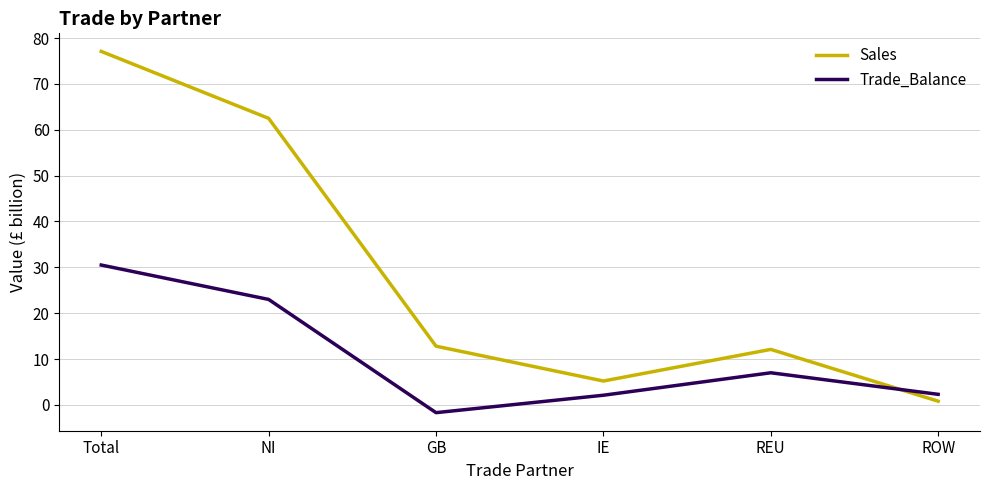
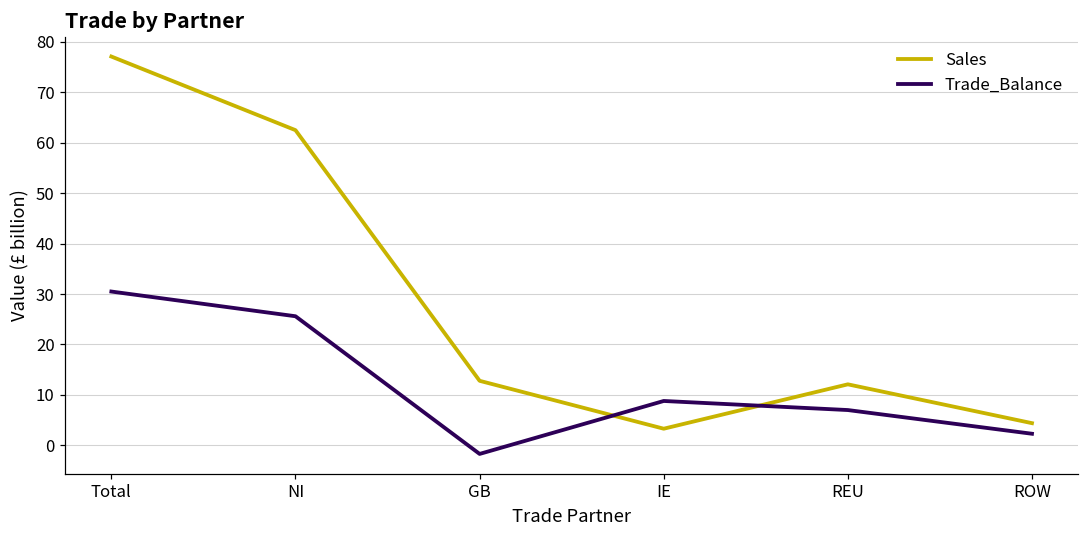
  {
    "Sales": {
      "Total": 77,
      "NI": 63,
      "GB": 13,
-     "IE": 5,
+     "IE": 3,
      "REU": 12,
-     "ROW": 1
+     "ROW": 4
    },
    "Trade_Balance": {
      "Total": 31,
-     "NI": 23,
+     "NI": 26,
      "GB": -2,
-     "IE": 2,
+     "IE": 9,
      "REU": 7,
      "ROW": 2
    }
  }
